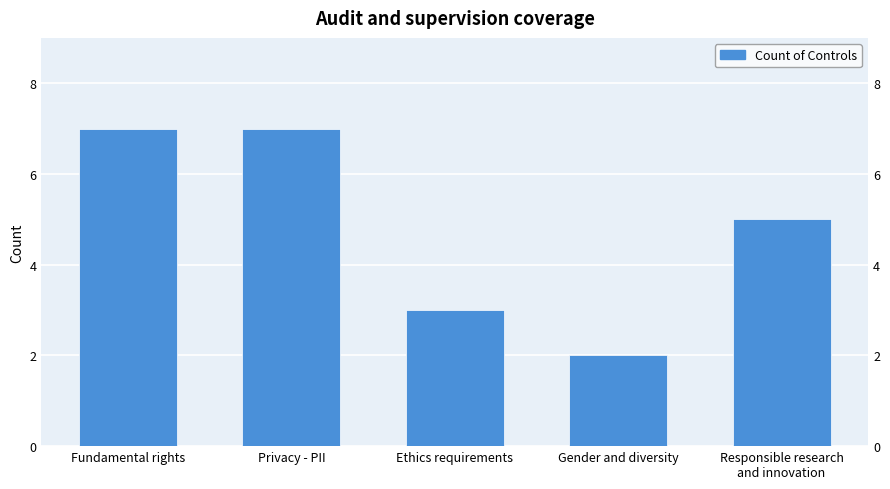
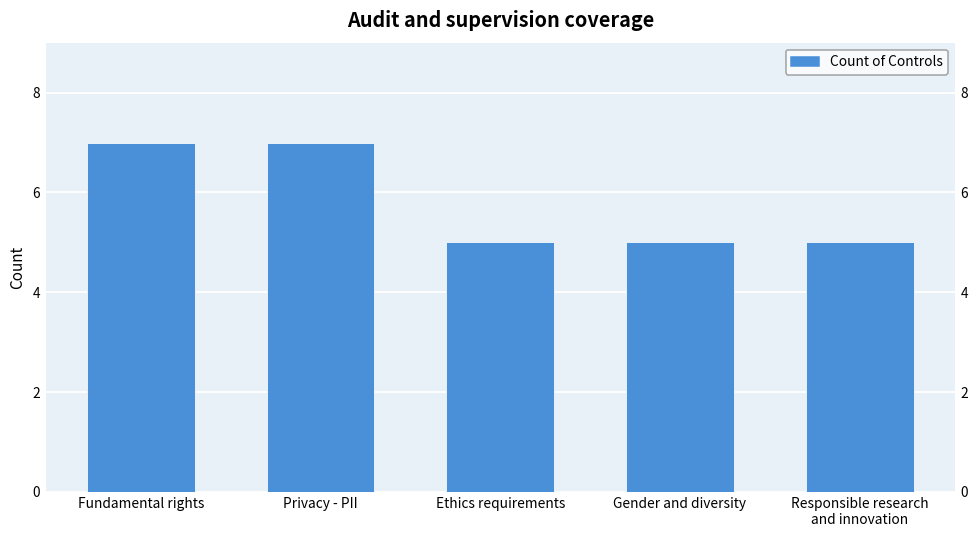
  {
    "Fundamental rights": 7,
    "Privacy - PII": 7,
-   "Ethics requirements": 3,
-   "Gender and diversity": 2,
+   "Ethics requirements": 5,
+   "Gender and diversity": 5,
    "Responsible research and innovation": 5
  }
